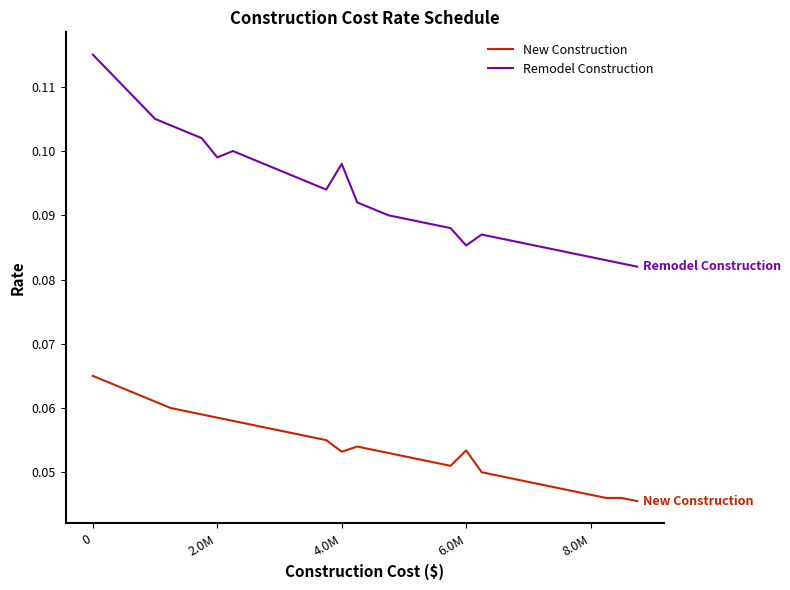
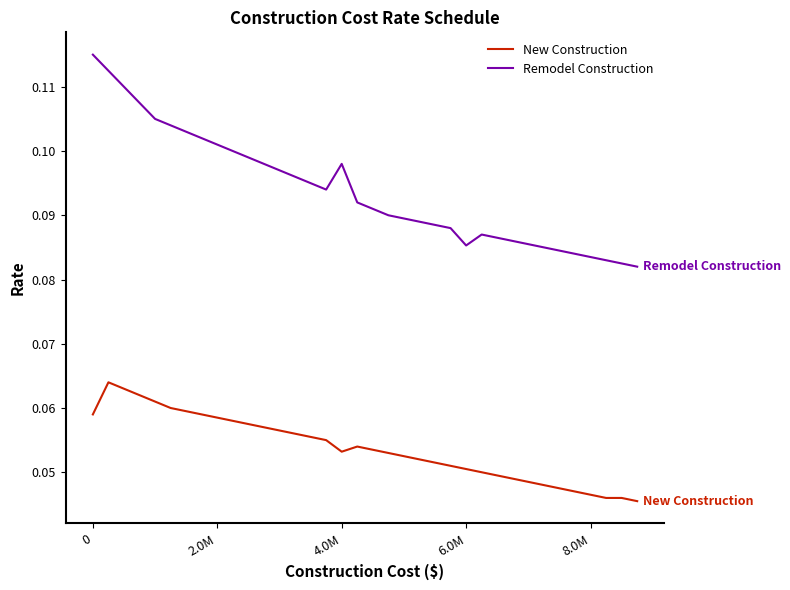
  {
    "New Construction": {
-     "0": 0.065,
+     "0": 0.059,
      "2.0M": 0.059,
      "4.0M": 0.053,
-     "6.0M": 0.053,
+     "6.0M": 0.051,
      "8.0M": 0.047
    },
    "Remodel Construction": {
      "0": 0.115,
-     "2.0M": 0.099,
+     "2.0M": 0.101,
      "4.0M": 0.098,
      "6.0M": 0.085,
      "8.0M": 0.084
    }
  }
